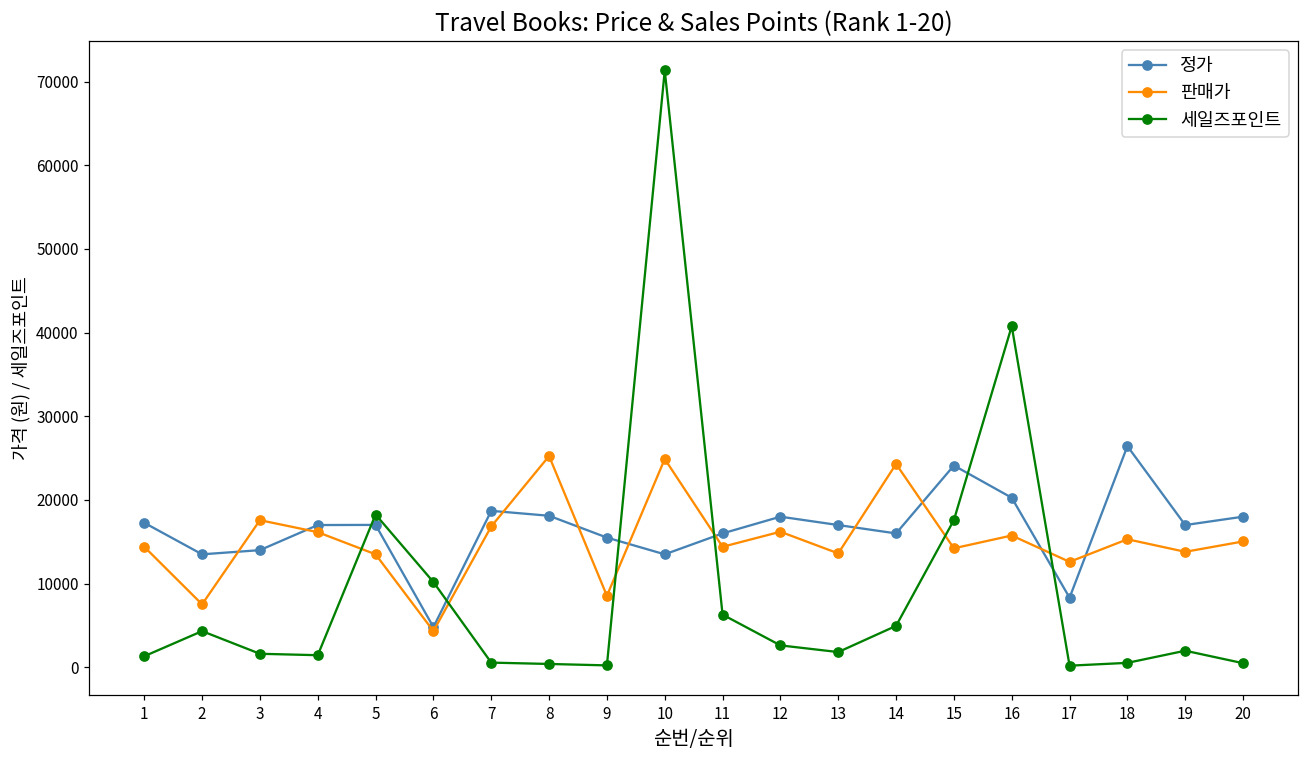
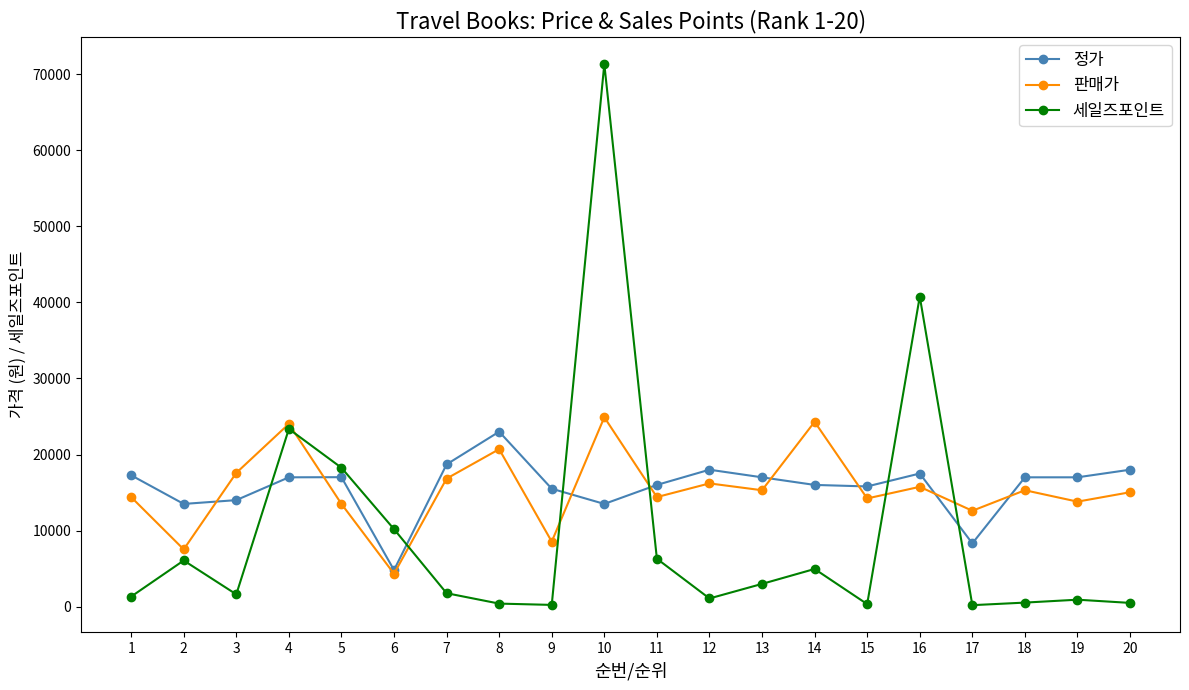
  {
    "정가": {
      "1": 17000,
      "2": 14000,
      "3": 14000,
      "4": 17000,
      "5": 17000,
      "6": 5000,
      "7": 19000,
-     "8": 18000,
+     "8": 23000,
      "9": 16000,
      "10": 14000,
      "11": 16000,
      "12": 18000,
      "13": 17000,
      "14": 16000,
-     "15": 24000,
-     "16": 20000,
+     "15": 16000,
+     "16": 18000,
      "17": 8000,
-     "18": 26000,
+     "18": 17000,
      "19": 17000,
      "20": 18000
    },
    "판매가": {
      "1": 14000,
      "2": 8000,
      "3": 18000,
-     "4": 16000,
+     "4": 24000,
      "5": 14000,
      "6": 4000,
      "7": 17000,
-     "8": 25000,
+     "8": 21000,
      "9": 9000,
      "10": 25000,
      "11": 14000,
      "12": 16000,
-     "13": 14000,
+     "13": 15000,
      "14": 24000,
      "15": 14000,
      "16": 16000,
      "17": 13000,
      "18": 15000,
      "19": 14000,
      "20": 15000
    },
    "세일즈포인트": {
      "1": 1000,
-     "2": 4000,
+     "2": 6000,
      "3": 2000,
-     "4": 1000,
+     "4": 23000,
      "5": 18000,
      "6": 10000,
-     "7": 1000,
+     "7": 2000,
      "8": 0,
      "9": 0,
      "10": 71000,
      "11": 6000,
-     "12": 3000,
-     "13": 2000,
+     "12": 1000,
+     "13": 3000,
      "14": 5000,
-     "15": 18000,
+     "15": 0,
      "16": 41000,
      "17": 0,
      "18": 1000,
-     "19": 2000,
+     "19": 1000,
      "20": 0
    }
  }
